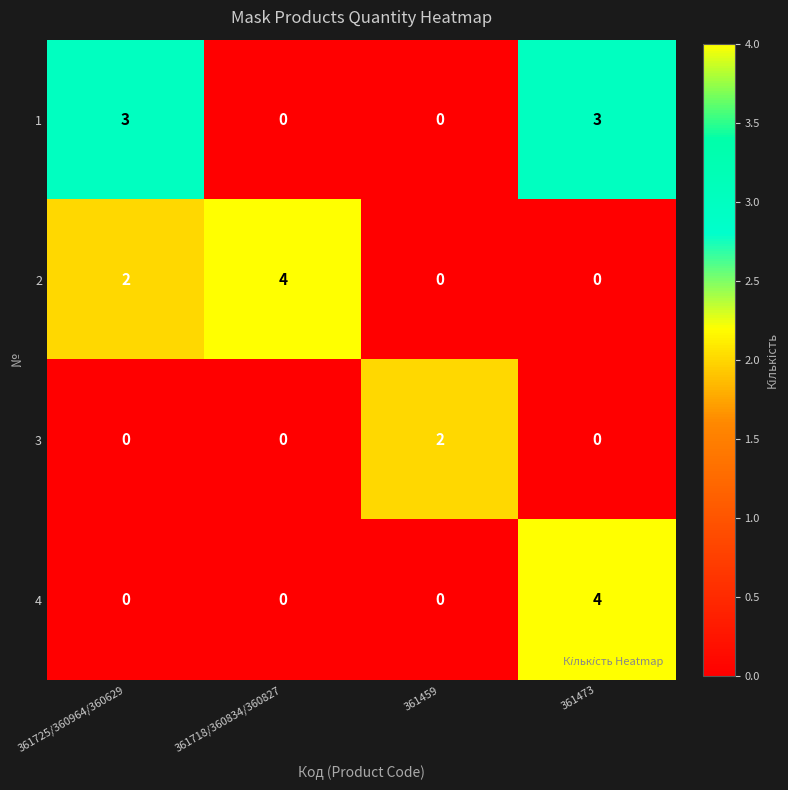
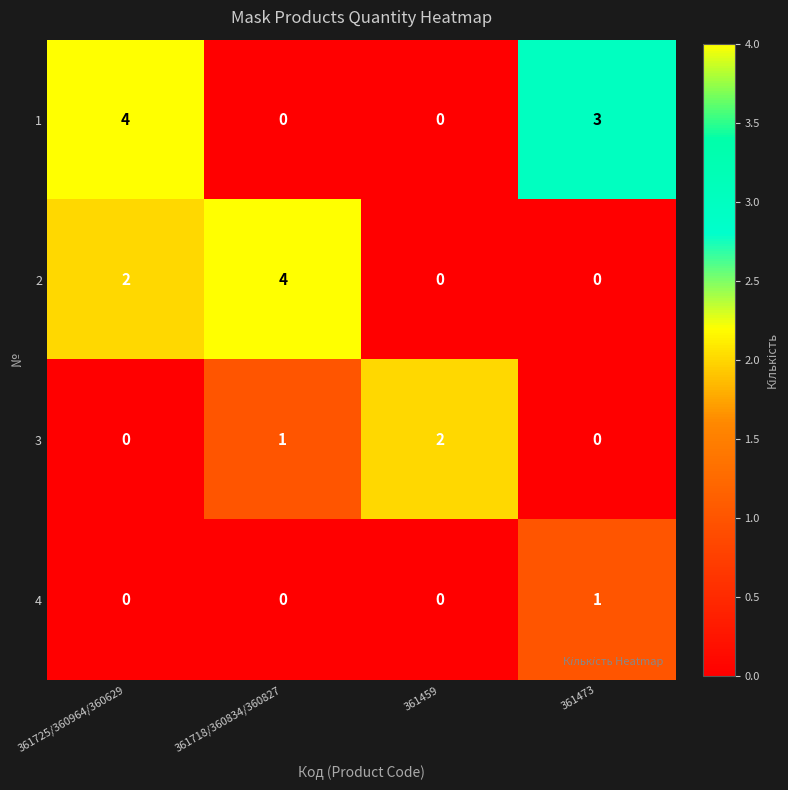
  {
    "1": {
-     "361725/360964/360629": 3,
+     "361725/360964/360629": 4,
      "361718/360834/360827": 0,
      "361459": 0,
      "361473": 3
    },
    "2": {
      "361725/360964/360629": 2,
      "361718/360834/360827": 4,
      "361459": 0,
      "361473": 0
    },
    "3": {
      "361725/360964/360629": 0,
-     "361718/360834/360827": 0,
+     "361718/360834/360827": 1,
      "361459": 2,
      "361473": 0
    },
    "4": {
      "361725/360964/360629": 0,
      "361718/360834/360827": 0,
      "361459": 0,
-     "361473": 4
+     "361473": 1
    }
  }
